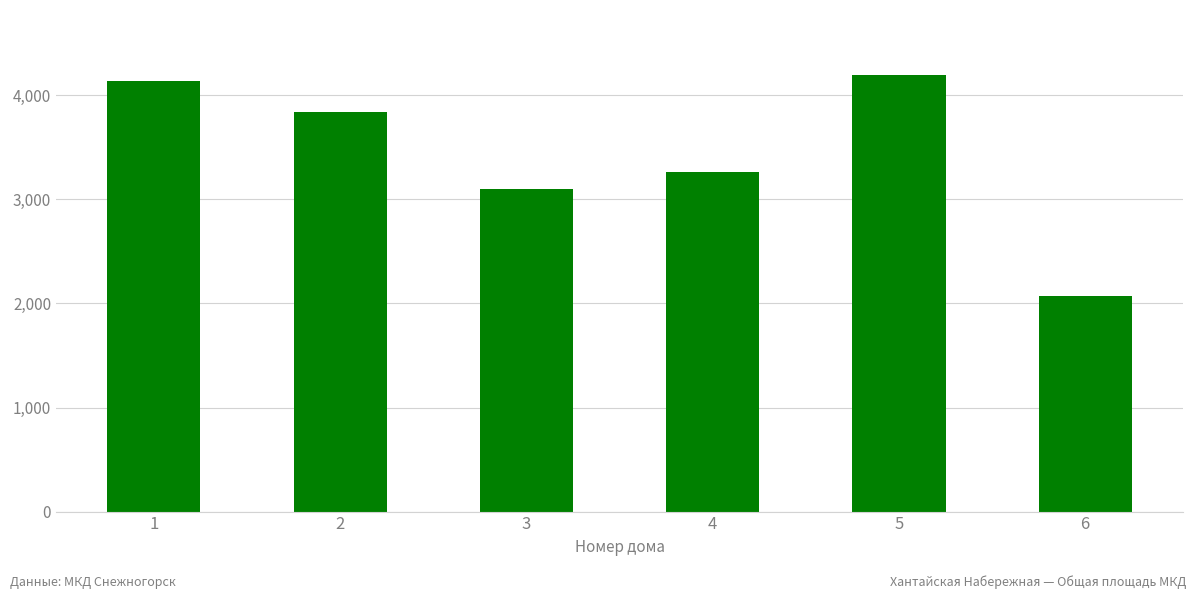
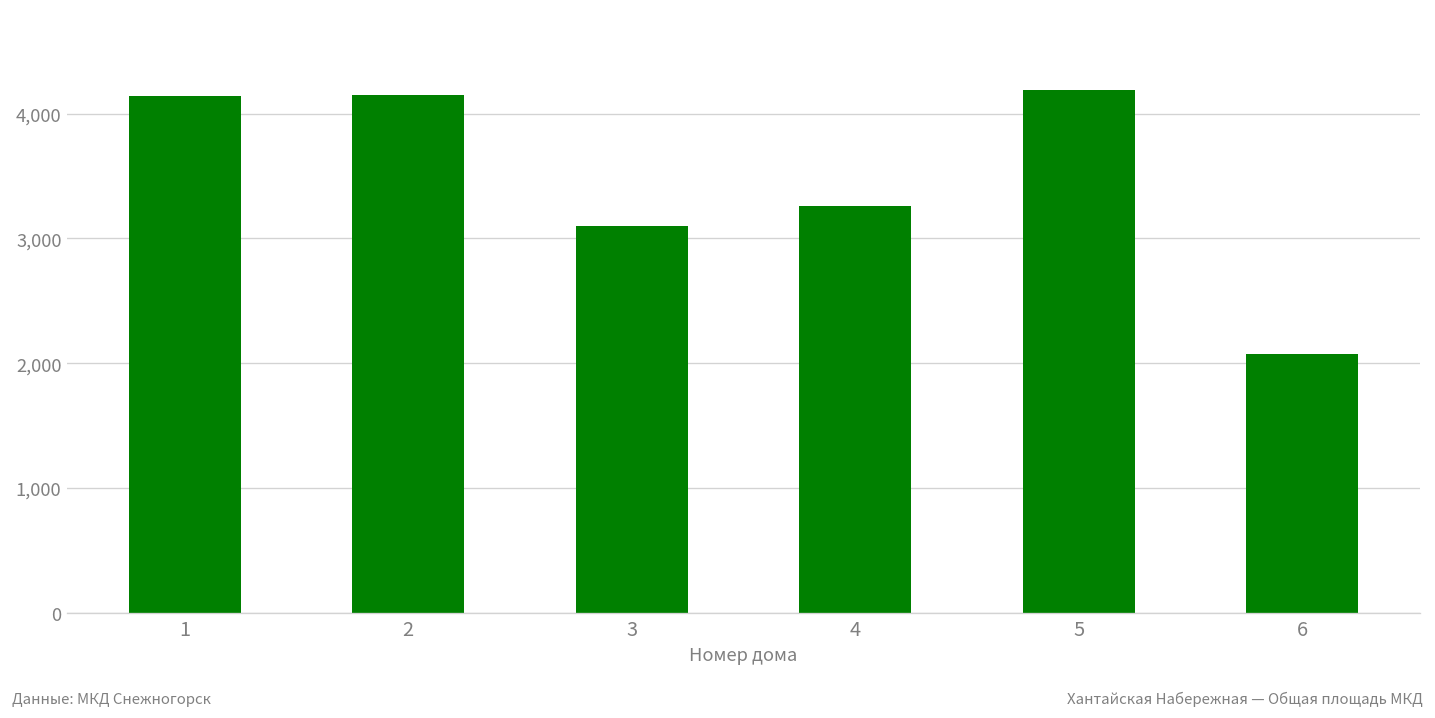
  {
    "1": "4,140",
-   "2": "3,840",
+   "2": "4,150",
    "3": "3,100",
    "4": "3,260",
    "5": "4,190",
    "6": "2,070"
  }
